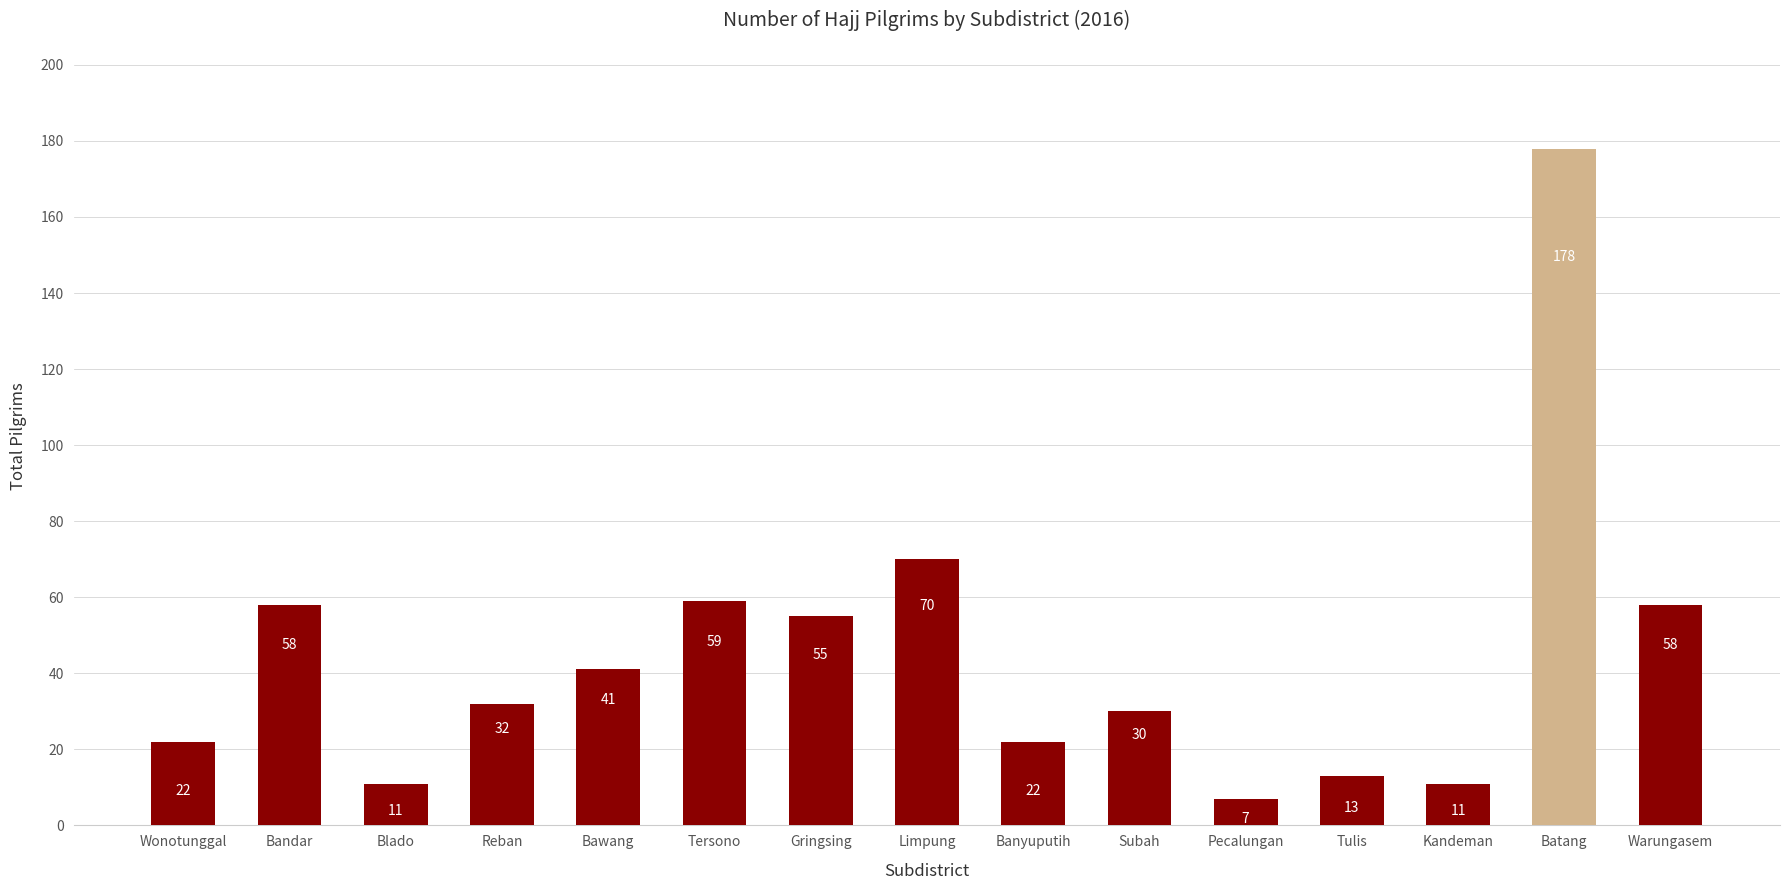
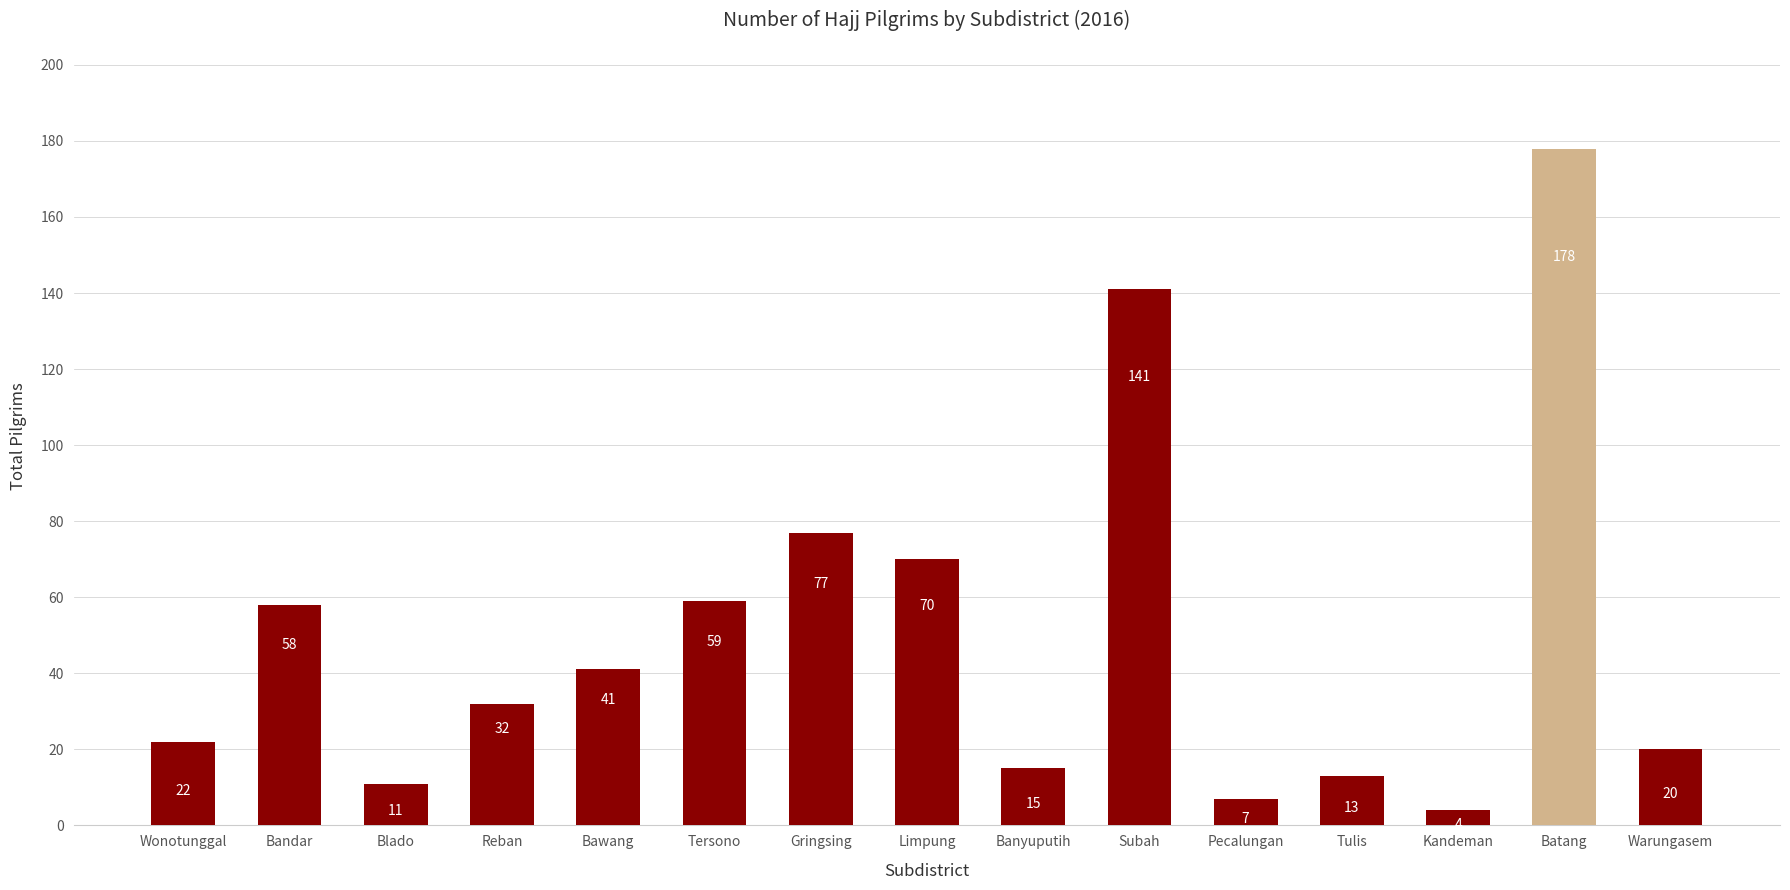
  {
    "Wonotunggal": 22,
    "Bandar": 58,
    "Blado": 11,
    "Reban": 32,
    "Bawang": 41,
    "Tersono": 59,
-   "Gringsing": 55,
+   "Gringsing": 77,
    "Limpung": 70,
-   "Banyuputih": 22,
-   "Subah": 30,
+   "Banyuputih": 15,
+   "Subah": 141,
    "Pecalungan": 7,
    "Tulis": 13,
-   "Kandeman": 11,
+   "Kandeman": 4,
    "Batang": 178,
-   "Warungasem": 58
+   "Warungasem": 20
  }
